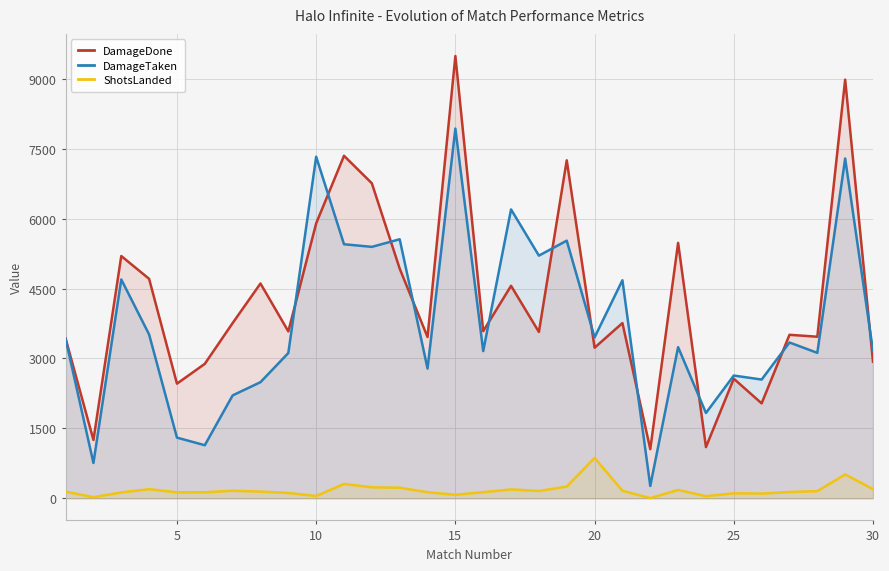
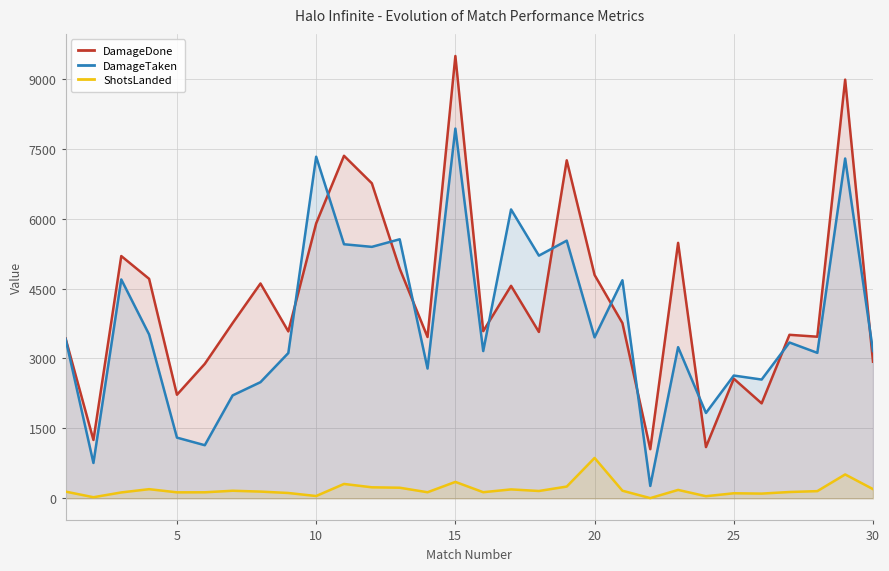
  {
    "DamageDone": {
-     "5": 2500,
+     "5": 2200,
      "10": 5900,
      "15": 9500,
-     "20": 3200,
+     "20": 4800,
      "25": 2600,
      "30": 2900
    },
    "DamageTaken": {
      "5": 1300,
      "10": 7300,
      "15": 7900,
      "20": 3500,
      "25": 2600,
      "30": 3200
    },
    "ShotsLanded": {
      "5": 100,
      "10": 0,
-     "15": 100,
+     "15": 400,
      "20": 900,
      "25": 100,
      "30": 200
    }
  }
